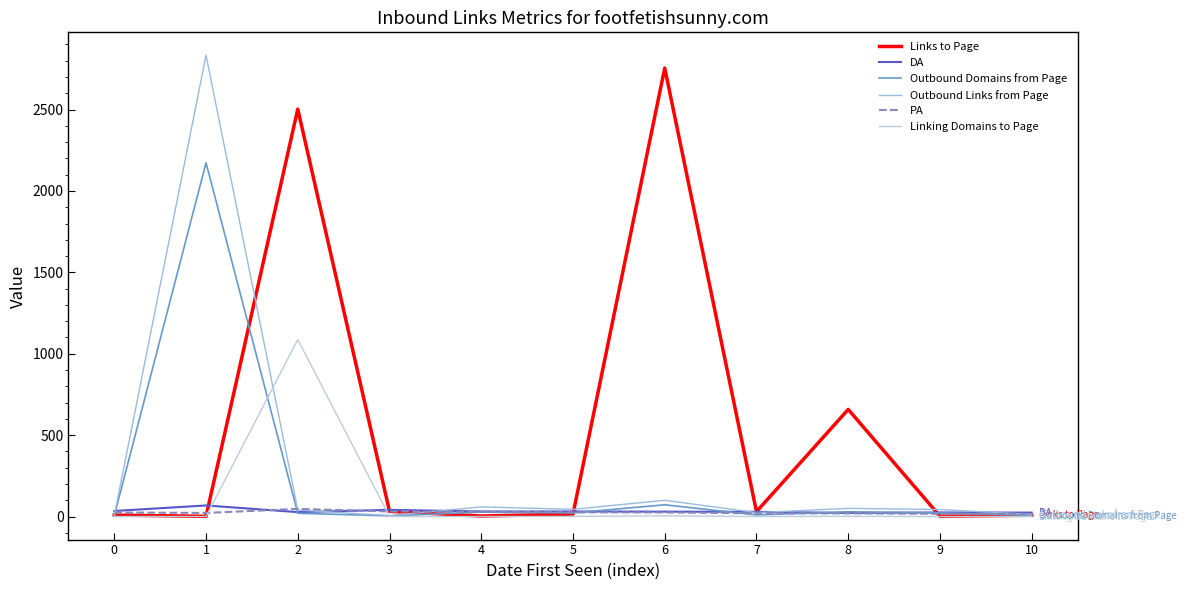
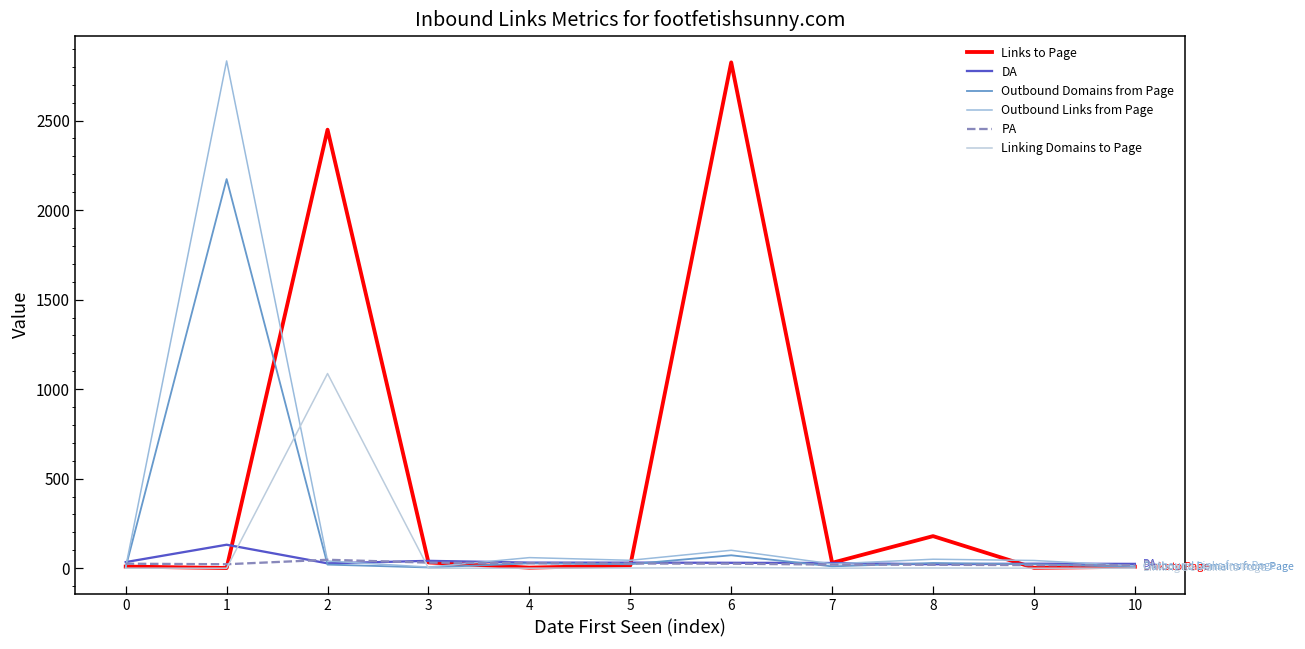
  {
    "Links to Page": {
-     "2": 2500,
-     "6": 2760,
-     "8": 660
+     "2": 2450,
+     "6": 2830,
+     "8": 180
    },
    "DA": {
-     "1": 70
+     "1": 130
    }
  }
